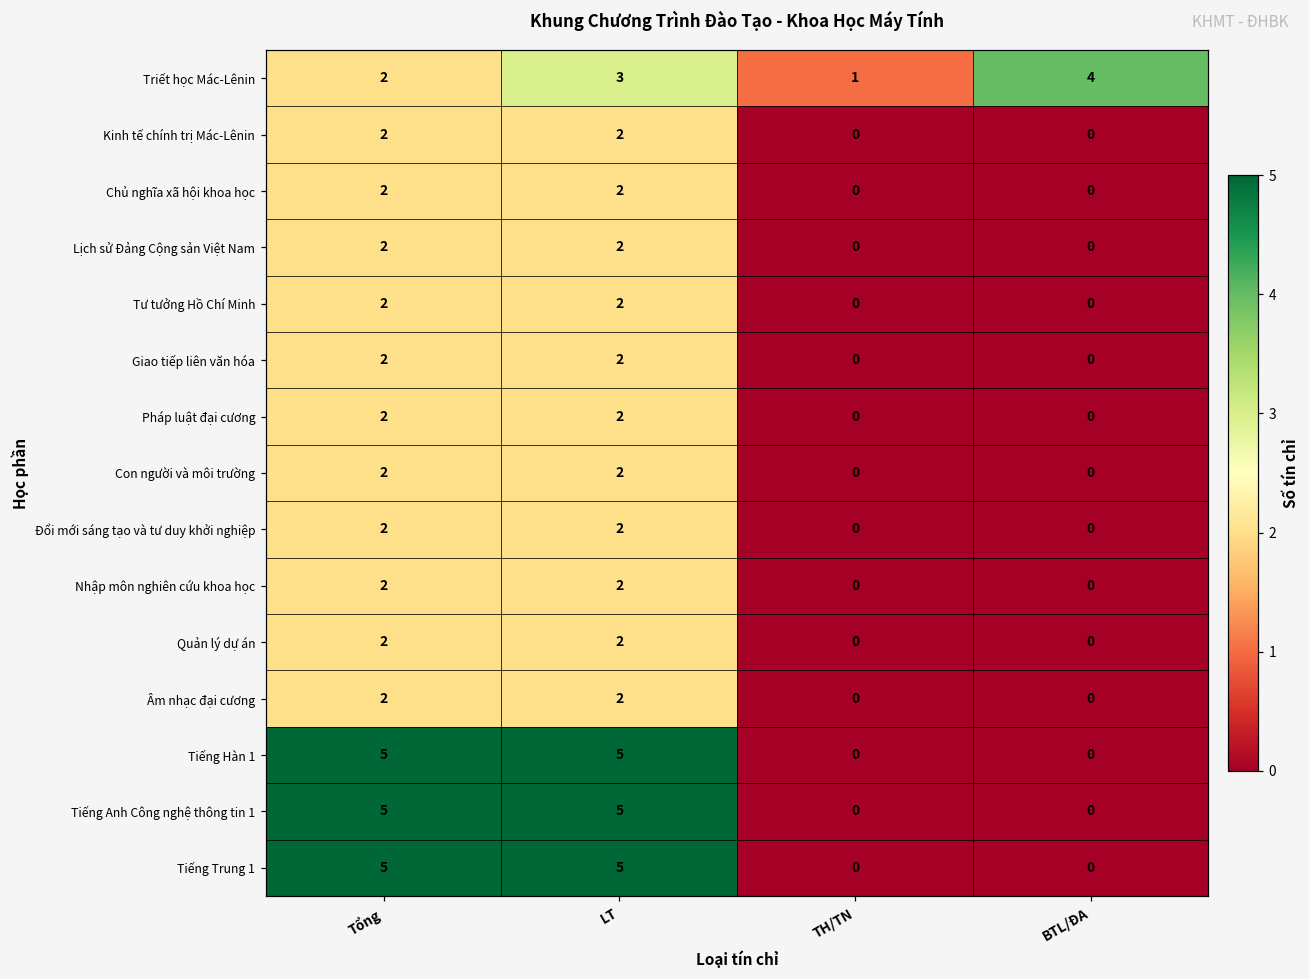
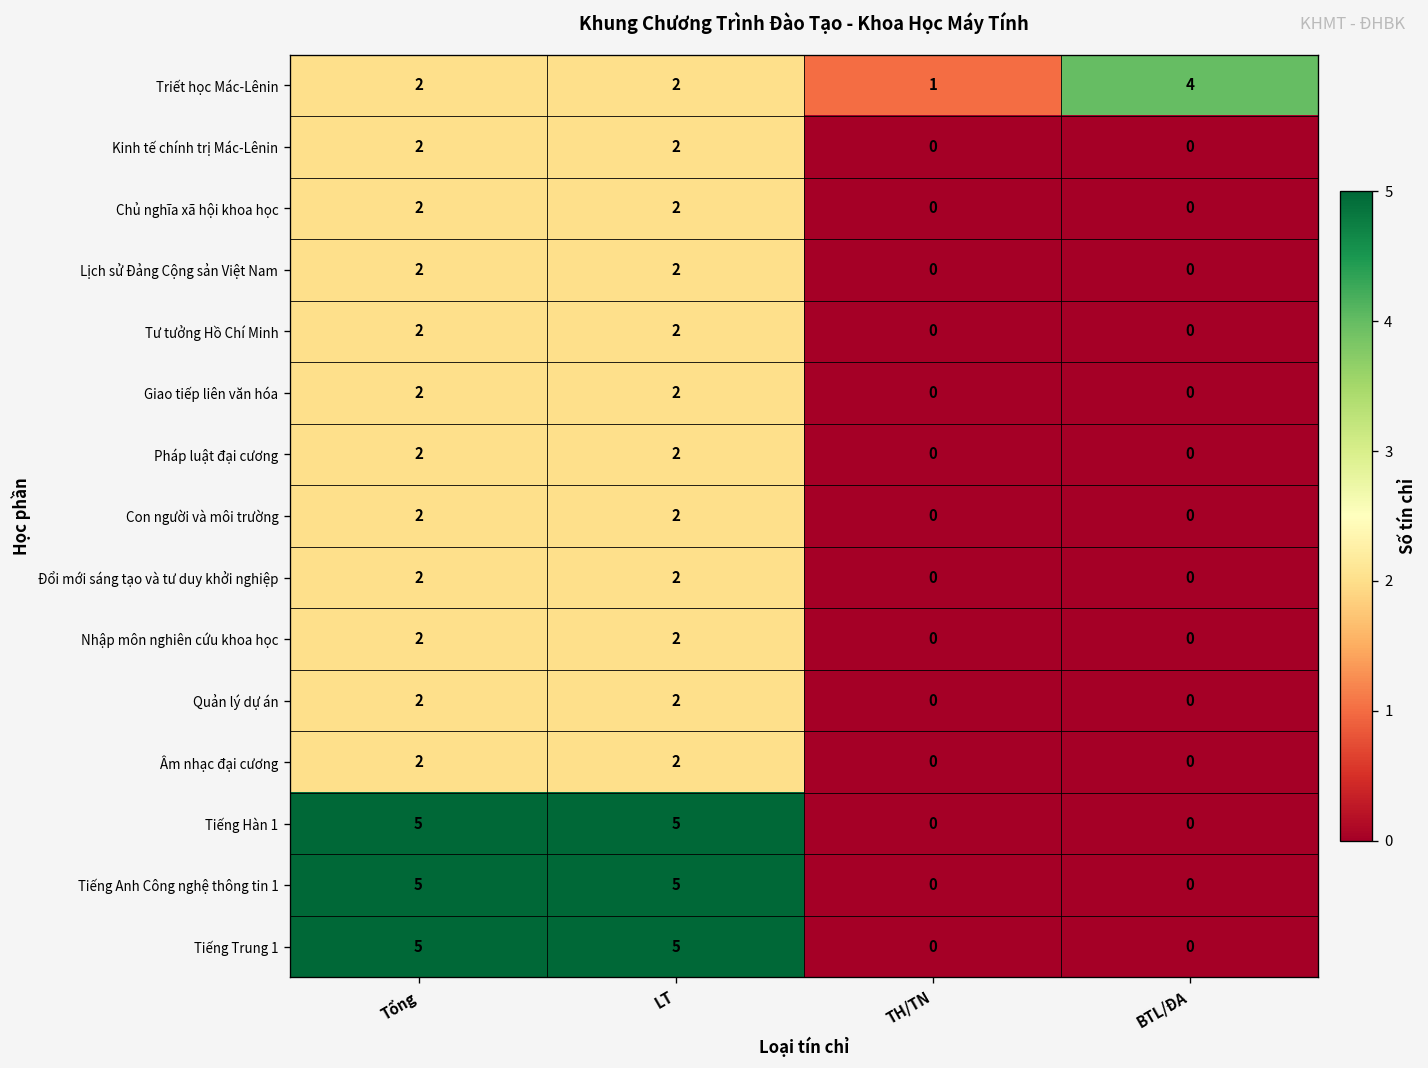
  {
    "Triết học Mác-Lênin": {
      "Tổng": 2,
-     "LT": 3,
+     "LT": 2,
      "TH/TN": 1,
      "BTL/ĐA": 4
    },
    "Kinh tế chính trị Mác-Lênin": {
      "Tổng": 2,
      "LT": 2,
      "TH/TN": 0,
      "BTL/ĐA": 0
    },
    "Chủ nghĩa xã hội khoa học": {
      "Tổng": 2,
      "LT": 2,
      "TH/TN": 0,
      "BTL/ĐA": 0
    },
    "Lịch sử Đảng Cộng sản Việt Nam": {
      "Tổng": 2,
      "LT": 2,
      "TH/TN": 0,
      "BTL/ĐA": 0
    },
    "Tư tưởng Hồ Chí Minh": {
      "Tổng": 2,
      "LT": 2,
      "TH/TN": 0,
      "BTL/ĐA": 0
    },
    "Giao tiếp liên văn hóa": {
      "Tổng": 2,
      "LT": 2,
      "TH/TN": 0,
      "BTL/ĐA": 0
    },
    "Pháp luật đại cương": {
      "Tổng": 2,
      "LT": 2,
      "TH/TN": 0,
      "BTL/ĐA": 0
    },
    "Con người và môi trường": {
      "Tổng": 2,
      "LT": 2,
      "TH/TN": 0,
      "BTL/ĐA": 0
    },
    "Đổi mới sáng tạo và tư duy khởi nghiệp": {
      "Tổng": 2,
      "LT": 2,
      "TH/TN": 0,
      "BTL/ĐA": 0
    },
    "Nhập môn nghiên cứu khoa học": {
      "Tổng": 2,
      "LT": 2,
      "TH/TN": 0,
      "BTL/ĐA": 0
    },
    "Quản lý dự án": {
      "Tổng": 2,
      "LT": 2,
      "TH/TN": 0,
      "BTL/ĐA": 0
    },
    "Âm nhạc đại cương": {
      "Tổng": 2,
      "LT": 2,
      "TH/TN": 0,
      "BTL/ĐA": 0
    },
    "Tiếng Hàn 1": {
      "Tổng": 5,
      "LT": 5,
      "TH/TN": 0,
      "BTL/ĐA": 0
    },
    "Tiếng Anh Công nghệ thông tin 1": {
      "Tổng": 5,
      "LT": 5,
      "TH/TN": 0,
      "BTL/ĐA": 0
    },
    "Tiếng Trung 1": {
      "Tổng": 5,
      "LT": 5,
      "TH/TN": 0,
      "BTL/ĐA": 0
    }
  }
